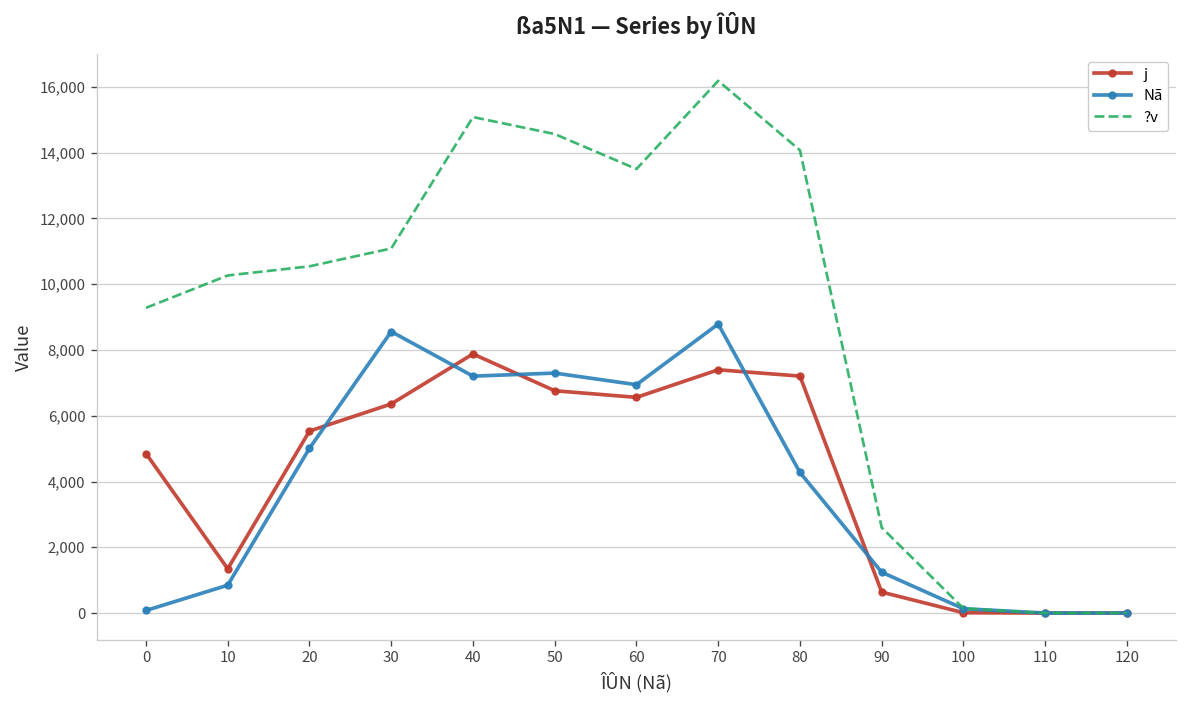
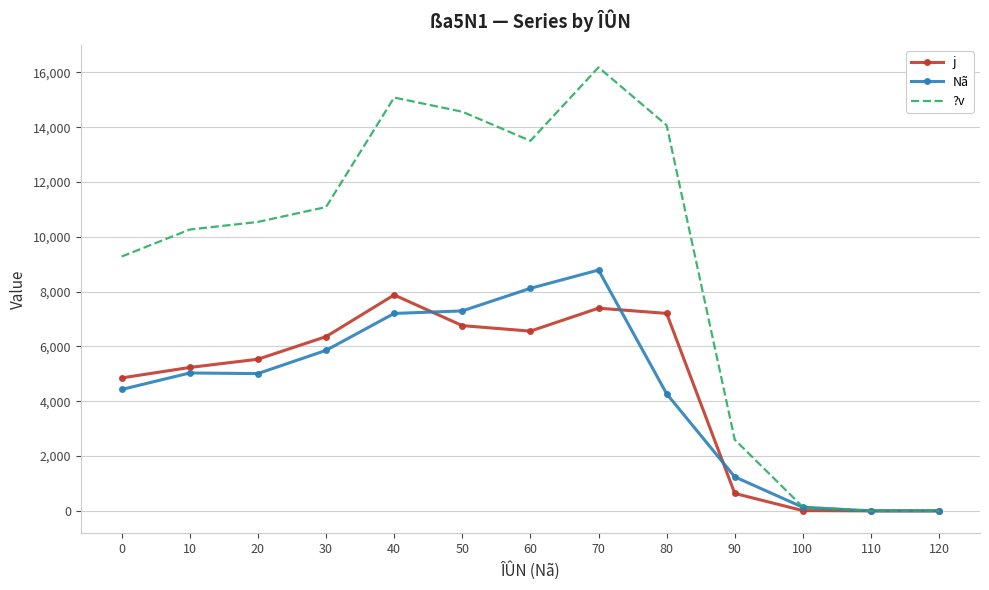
  {
    "j": {
      "0": "4,900",
-     "10": "1,300",
+     "10": "5,200",
      "20": "5,500",
      "30": "6,400",
      "40": "7,900",
      "50": "6,800",
      "60": "6,600",
      "70": "7,400",
      "80": "7,200",
      "90": "600",
      "100": "0"
    },
    "Nã": {
-     "0": "100",
-     "10": "800",
+     "0": "4,400",
+     "10": "5,000",
      "20": "5,000",
-     "30": "8,600",
+     "30": "5,900",
      "40": "7,200",
      "50": "7,300",
-     "60": "6,900",
+     "60": "8,100",
      "70": "8,800",
      "80": "4,300",
      "90": "1,200"
    },
    "?v": {
      "0": "9,300",
      "10": "10,300",
      "20": "10,500",
      "30": "11,100",
      "40": "15,100",
      "50": "14,600",
      "60": "13,500",
      "70": "16,200",
      "80": "14,100",
      "90": "2,600"
    }
  }
